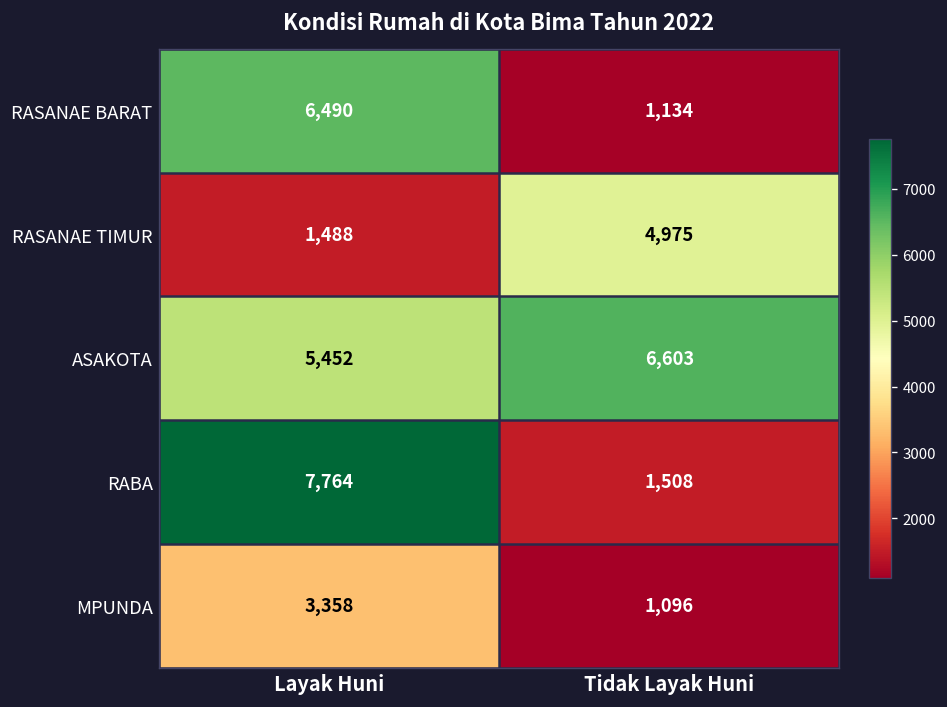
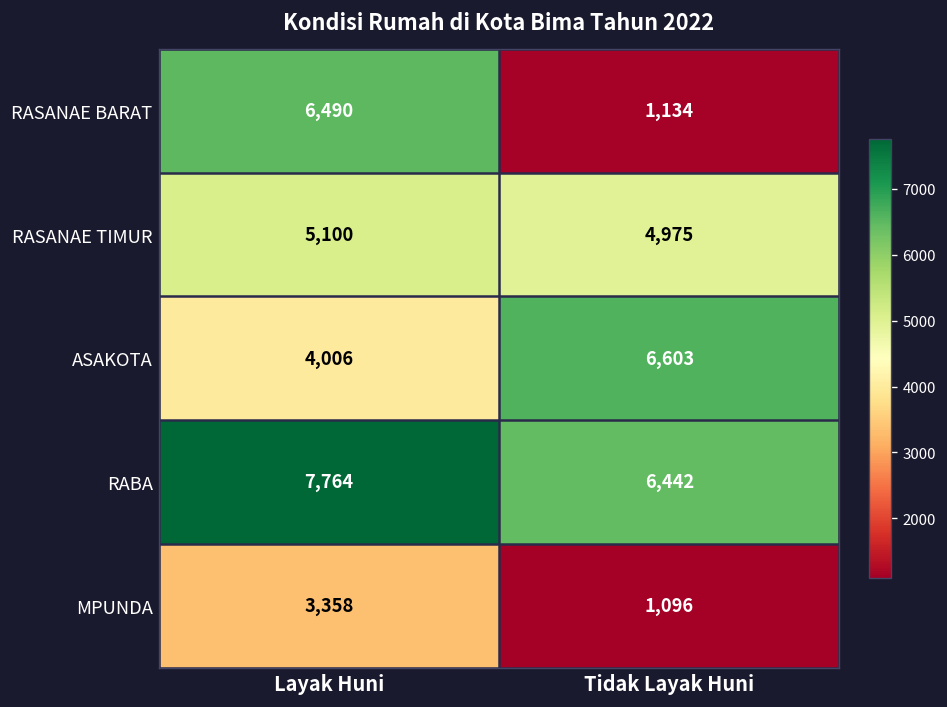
  {
    "RASANAE BARAT": {
      "Layak Huni": "6,490",
      "Tidak Layak Huni": "1,134"
    },
    "RASANAE TIMUR": {
-     "Layak Huni": "1,488",
+     "Layak Huni": "5,100",
      "Tidak Layak Huni": "4,975"
    },
    "ASAKOTA": {
-     "Layak Huni": "5,452",
+     "Layak Huni": "4,006",
      "Tidak Layak Huni": "6,603"
    },
    "RABA": {
      "Layak Huni": "7,764",
-     "Tidak Layak Huni": "1,508"
+     "Tidak Layak Huni": "6,442"
    },
    "MPUNDA": {
      "Layak Huni": "3,358",
      "Tidak Layak Huni": "1,096"
    }
  }
